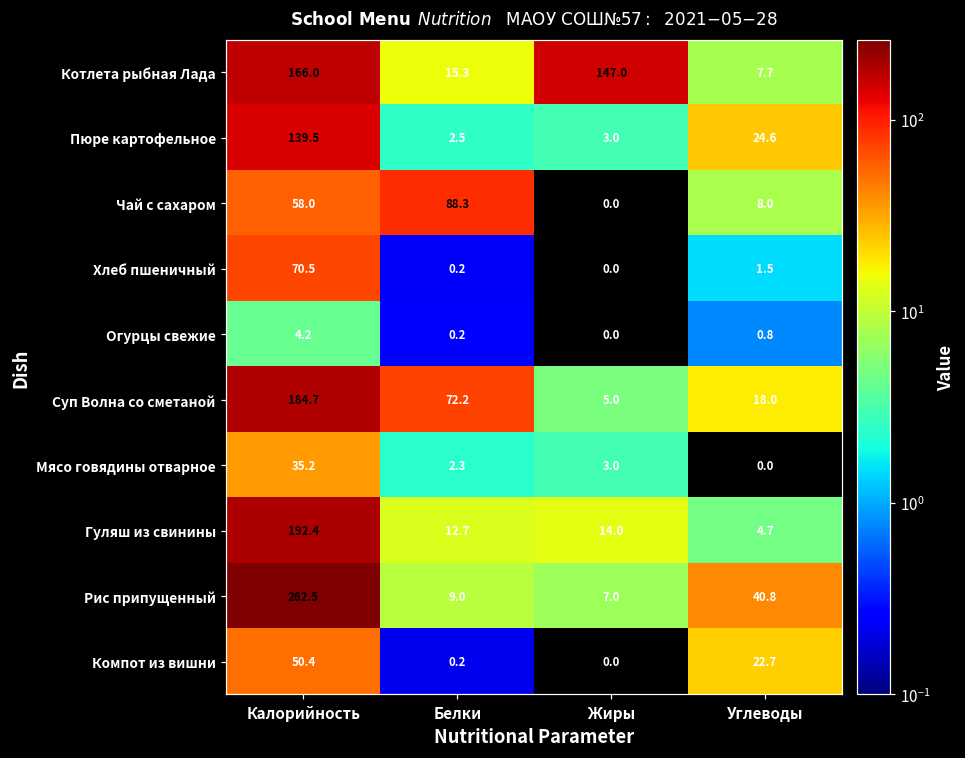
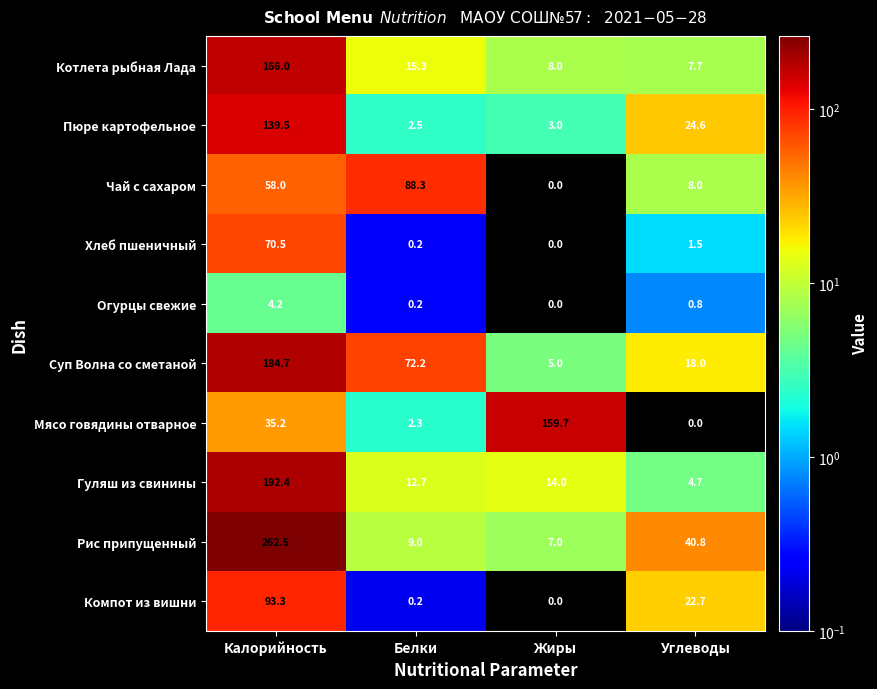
  {
    "Котлета рыбная Лада": {
      "Калорийность": 166.0,
      "Белки": 15.3,
-     "Жиры": 147.0,
+     "Жиры": 8.0,
      "Углеводы": 7.7
    },
    "Пюре картофельное": {
      "Калорийность": 139.5,
      "Белки": 2.5,
      "Жиры": 3.0,
      "Углеводы": 24.6
    },
    "Чай с сахаром": {
      "Калорийность": 58.0,
      "Белки": 88.3,
      "Жиры": 0.0,
      "Углеводы": 8.0
    },
    "Хлеб пшеничный": {
      "Калорийность": 70.5,
      "Белки": 0.2,
      "Жиры": 0.0,
      "Углеводы": 1.5
    },
    "Огурцы свежие": {
      "Калорийность": 4.2,
      "Белки": 0.2,
      "Жиры": 0.0,
      "Углеводы": 0.8
    },
    "Суп Волна со сметаной": {
      "Калорийность": 184.7,
      "Белки": 72.2,
      "Жиры": 5.0,
      "Углеводы": 18.0
    },
    "Мясо говядины отварное": {
      "Калорийность": 35.2,
      "Белки": 2.3,
-     "Жиры": 3.0,
+     "Жиры": 159.7,
      "Углеводы": 0.0
    },
    "Гуляш из свинины": {
      "Калорийность": 192.4,
      "Белки": 12.7,
      "Жиры": 14.0,
      "Углеводы": 4.7
    },
    "Рис припущенный": {
      "Калорийность": 262.5,
      "Белки": 9.0,
      "Жиры": 7.0,
      "Углеводы": 40.8
    },
    "Компот из вишни": {
-     "Калорийность": 50.4,
+     "Калорийность": 93.3,
      "Белки": 0.2,
      "Жиры": 0.0,
      "Углеводы": 22.7
    }
  }
